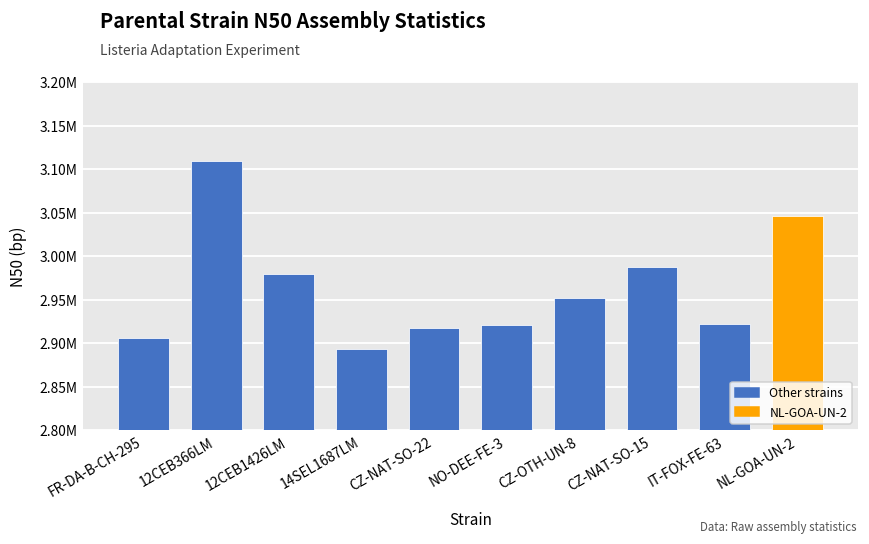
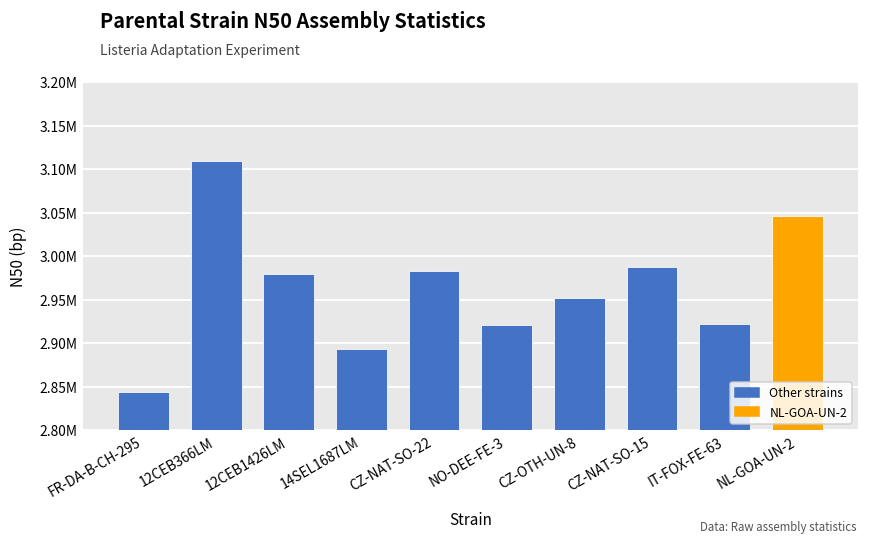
  {
-   "FR-DA-B-CH-295": 2910000,
+   "FR-DA-B-CH-295": 2840000,
    "12CEB366LM": 3110000,
    "12CEB1426LM": 2980000,
    "14SEL1687LM": 2890000,
-   "CZ-NAT-SO-22": 2920000,
+   "CZ-NAT-SO-22": 2980000,
    "NO-DEE-FE-3": 2920000,
    "CZ-OTH-UN-8": 2950000,
    "CZ-NAT-SO-15": 2990000,
    "IT-FOX-FE-63": 2920000,
    "NL-GOA-UN-2": 3050000
  }
